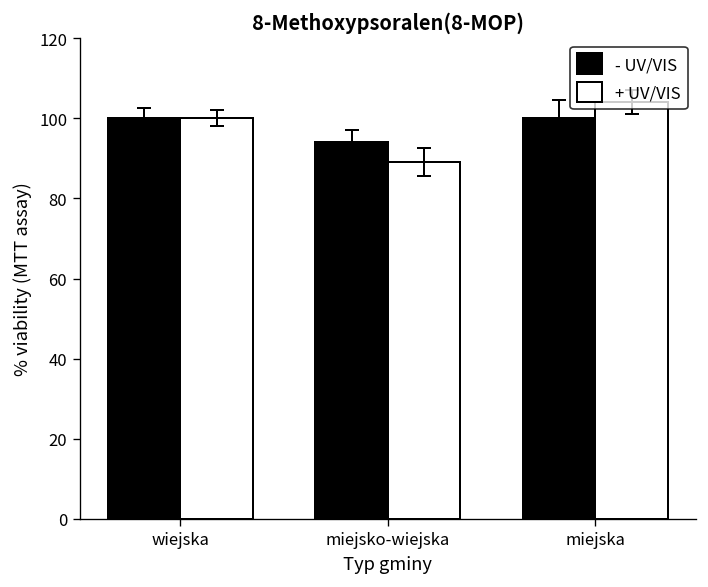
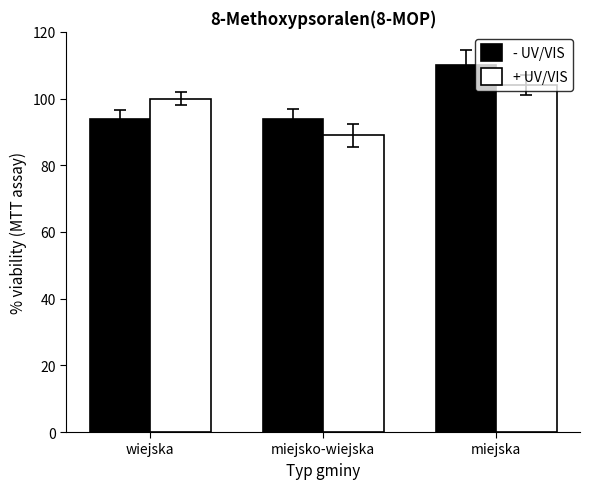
  {
    "- UV/VIS": {
-     "wiejska": 100,
+     "wiejska": 94,
      "miejsko-wiejska": 94,
-     "miejska": 100
+     "miejska": 110
    },
    "+ UV/VIS": {
      "wiejska": 100,
      "miejsko-wiejska": 89
    }
  }
